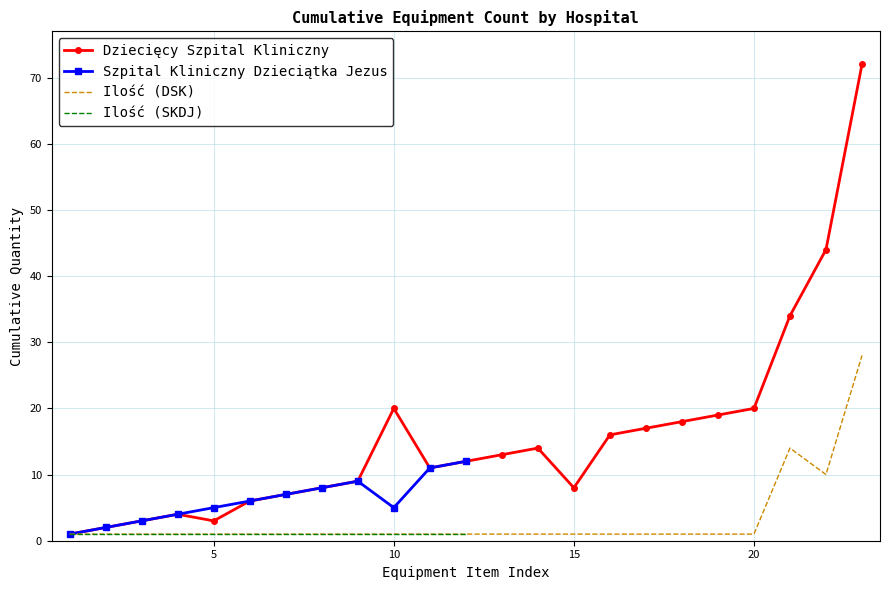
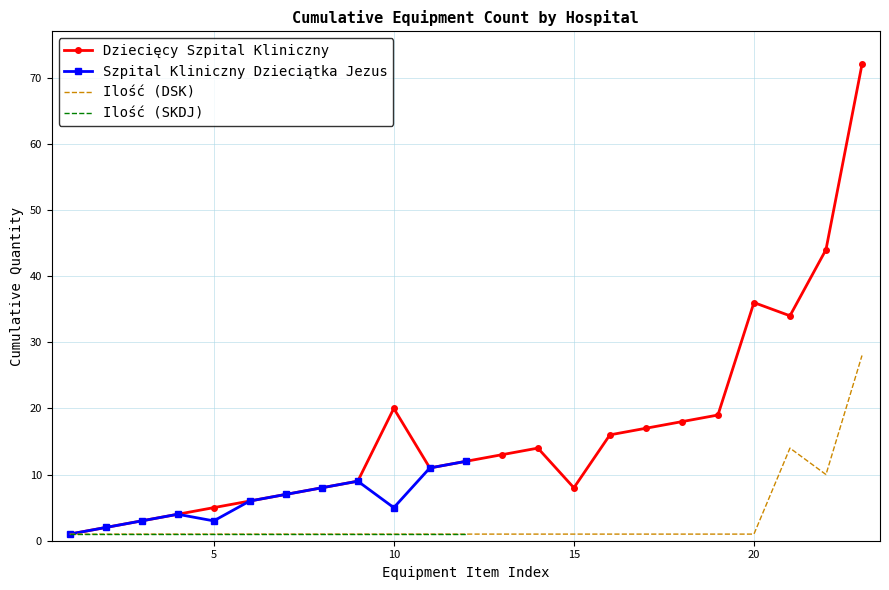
  {
    "Dziecięcy Szpital Kliniczny": {
-     "5": 3,
+     "5": 5,
      "10": 20,
      "15": 8,
-     "20": 20
+     "20": 36
    },
    "Szpital Kliniczny Dzieciątka Jezus": {
-     "5": 5,
+     "5": 3,
      "10": 5
    },
    "Ilość (DSK)": {
      "15": 1,
      "20": 1
    }
  }
